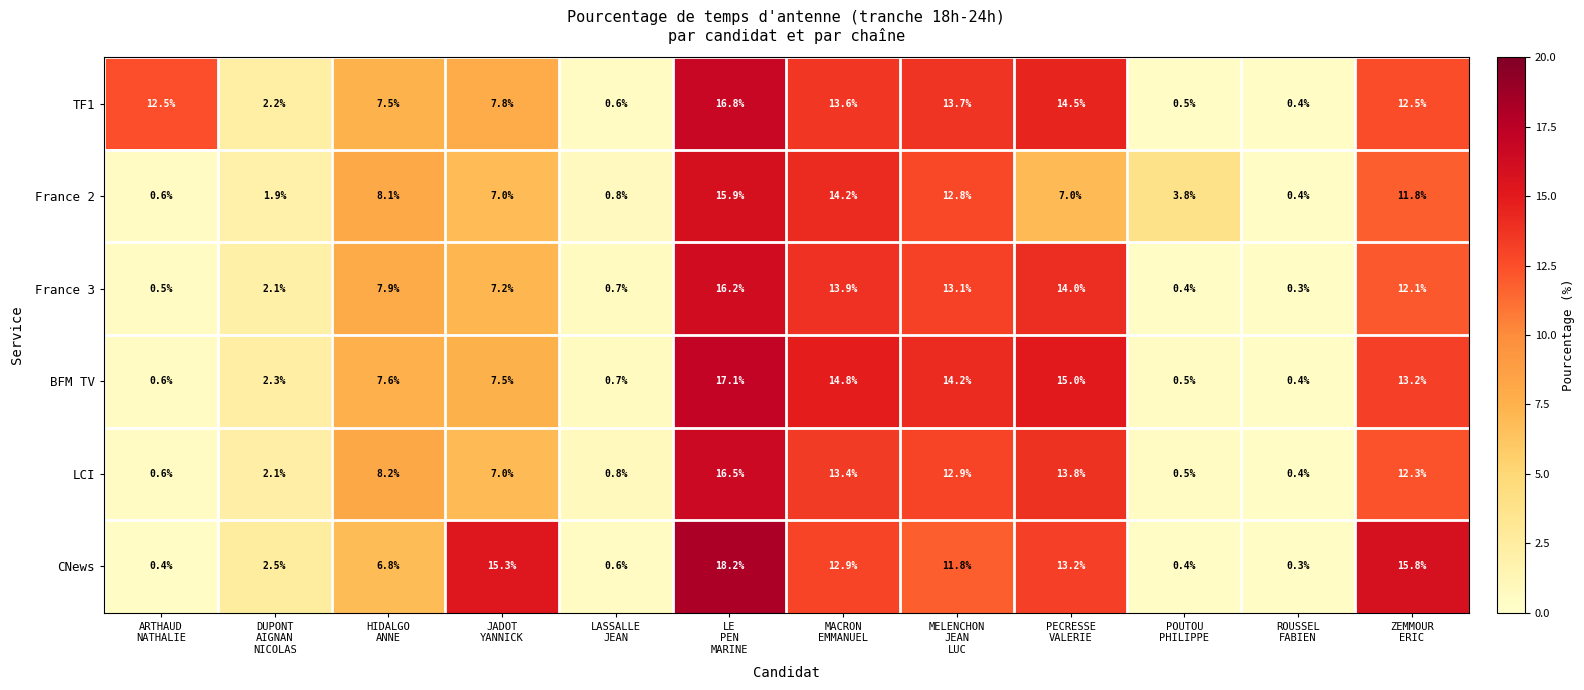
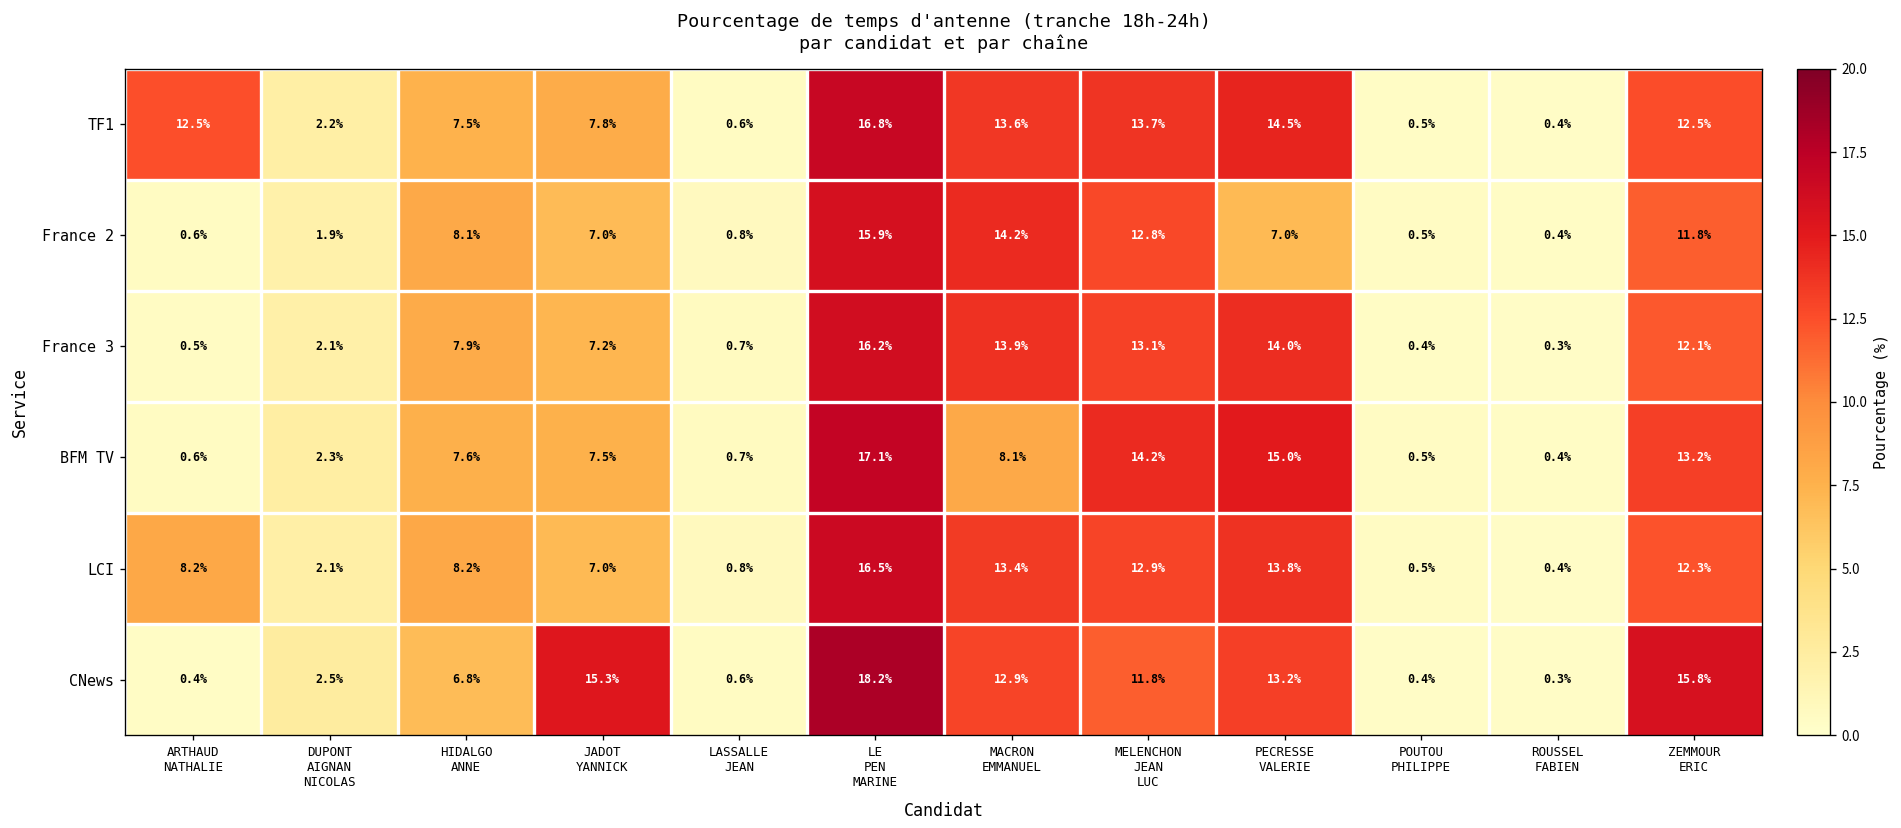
  {
    "TF1": {
      "ARTHAUD NATHALIE": "12.5%",
      "DUPONT AIGNAN NICOLAS": "2.2%",
      "HIDALGO ANNE": "7.5%",
      "JADOT YANNICK": "7.8%",
      "LASSALLE JEAN": "0.6%",
      "LE PEN MARINE": "16.8%",
      "MACRON EMMANUEL": "13.6%",
      "MELENCHON JEAN LUC": "13.7%",
      "PECRESSE VALERIE": "14.5%",
      "POUTOU PHILIPPE": "0.5%",
      "ROUSSEL FABIEN": "0.4%",
      "ZEMMOUR ERIC": "12.5%"
    },
    "France 2": {
      "ARTHAUD NATHALIE": "0.6%",
      "DUPONT AIGNAN NICOLAS": "1.9%",
      "HIDALGO ANNE": "8.1%",
      "JADOT YANNICK": "7.0%",
      "LASSALLE JEAN": "0.8%",
      "LE PEN MARINE": "15.9%",
      "MACRON EMMANUEL": "14.2%",
      "MELENCHON JEAN LUC": "12.8%",
      "PECRESSE VALERIE": "7.0%",
-     "POUTOU PHILIPPE": "3.8%",
+     "POUTOU PHILIPPE": "0.5%",
      "ROUSSEL FABIEN": "0.4%",
      "ZEMMOUR ERIC": "11.8%"
    },
    "France 3": {
      "ARTHAUD NATHALIE": "0.5%",
      "DUPONT AIGNAN NICOLAS": "2.1%",
      "HIDALGO ANNE": "7.9%",
      "JADOT YANNICK": "7.2%",
      "LASSALLE JEAN": "0.7%",
      "LE PEN MARINE": "16.2%",
      "MACRON EMMANUEL": "13.9%",
      "MELENCHON JEAN LUC": "13.1%",
      "PECRESSE VALERIE": "14.0%",
      "POUTOU PHILIPPE": "0.4%",
      "ROUSSEL FABIEN": "0.3%",
      "ZEMMOUR ERIC": "12.1%"
    },
    "BFM TV": {
      "ARTHAUD NATHALIE": "0.6%",
      "DUPONT AIGNAN NICOLAS": "2.3%",
      "HIDALGO ANNE": "7.6%",
      "JADOT YANNICK": "7.5%",
      "LASSALLE JEAN": "0.7%",
      "LE PEN MARINE": "17.1%",
-     "MACRON EMMANUEL": "14.8%",
+     "MACRON EMMANUEL": "8.1%",
      "MELENCHON JEAN LUC": "14.2%",
      "PECRESSE VALERIE": "15.0%",
      "POUTOU PHILIPPE": "0.5%",
      "ROUSSEL FABIEN": "0.4%",
      "ZEMMOUR ERIC": "13.2%"
    },
    "LCI": {
-     "ARTHAUD NATHALIE": "0.6%",
+     "ARTHAUD NATHALIE": "8.2%",
      "DUPONT AIGNAN NICOLAS": "2.1%",
      "HIDALGO ANNE": "8.2%",
      "JADOT YANNICK": "7.0%",
      "LASSALLE JEAN": "0.8%",
      "LE PEN MARINE": "16.5%",
      "MACRON EMMANUEL": "13.4%",
      "MELENCHON JEAN LUC": "12.9%",
      "PECRESSE VALERIE": "13.8%",
      "POUTOU PHILIPPE": "0.5%",
      "ROUSSEL FABIEN": "0.4%",
      "ZEMMOUR ERIC": "12.3%"
    },
    "CNews": {
      "ARTHAUD NATHALIE": "0.4%",
      "DUPONT AIGNAN NICOLAS": "2.5%",
      "HIDALGO ANNE": "6.8%",
      "JADOT YANNICK": "15.3%",
      "LASSALLE JEAN": "0.6%",
      "LE PEN MARINE": "18.2%",
      "MACRON EMMANUEL": "12.9%",
      "MELENCHON JEAN LUC": "11.8%",
      "PECRESSE VALERIE": "13.2%",
      "POUTOU PHILIPPE": "0.4%",
      "ROUSSEL FABIEN": "0.3%",
      "ZEMMOUR ERIC": "15.8%"
    }
  }
